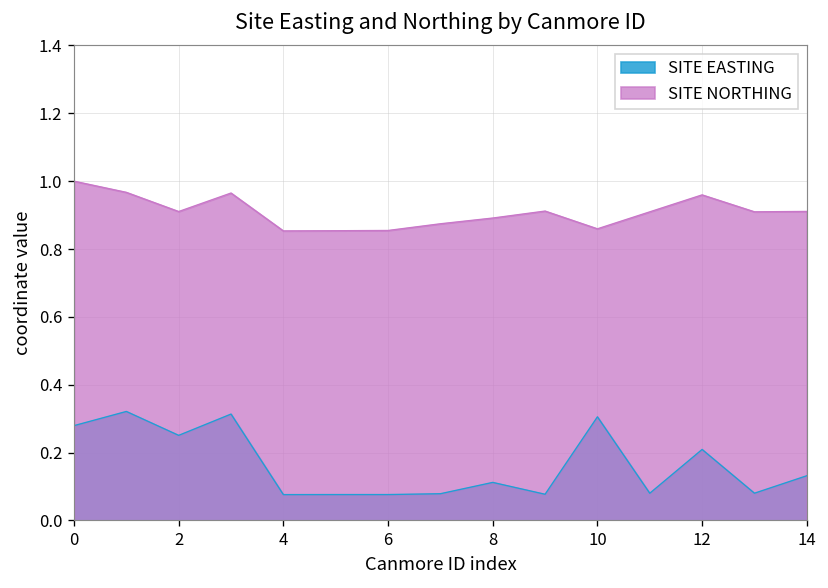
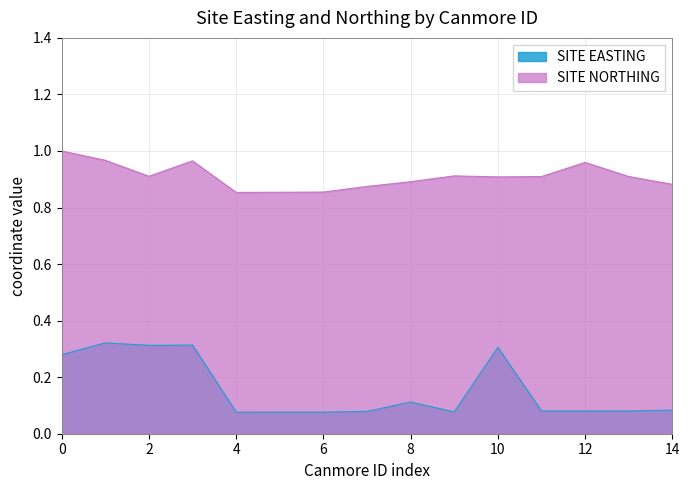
  {
    "SITE EASTING": {
      "0": 0.28,
-     "2": 0.25,
+     "2": 0.31,
      "4": 0.08,
      "6": 0.08,
      "8": 0.11,
      "10": 0.31,
-     "12": 0.21,
-     "14": 0.13
+     "12": 0.08,
+     "14": 0.08
    },
    "SITE NORTHING": {
      "0": 1.00,
      "2": 0.91,
      "4": 0.85,
      "6": 0.85,
      "8": 0.89,
-     "10": 0.86,
+     "10": 0.91,
      "12": 0.96,
-     "14": 0.91
+     "14": 0.88
    }
  }
